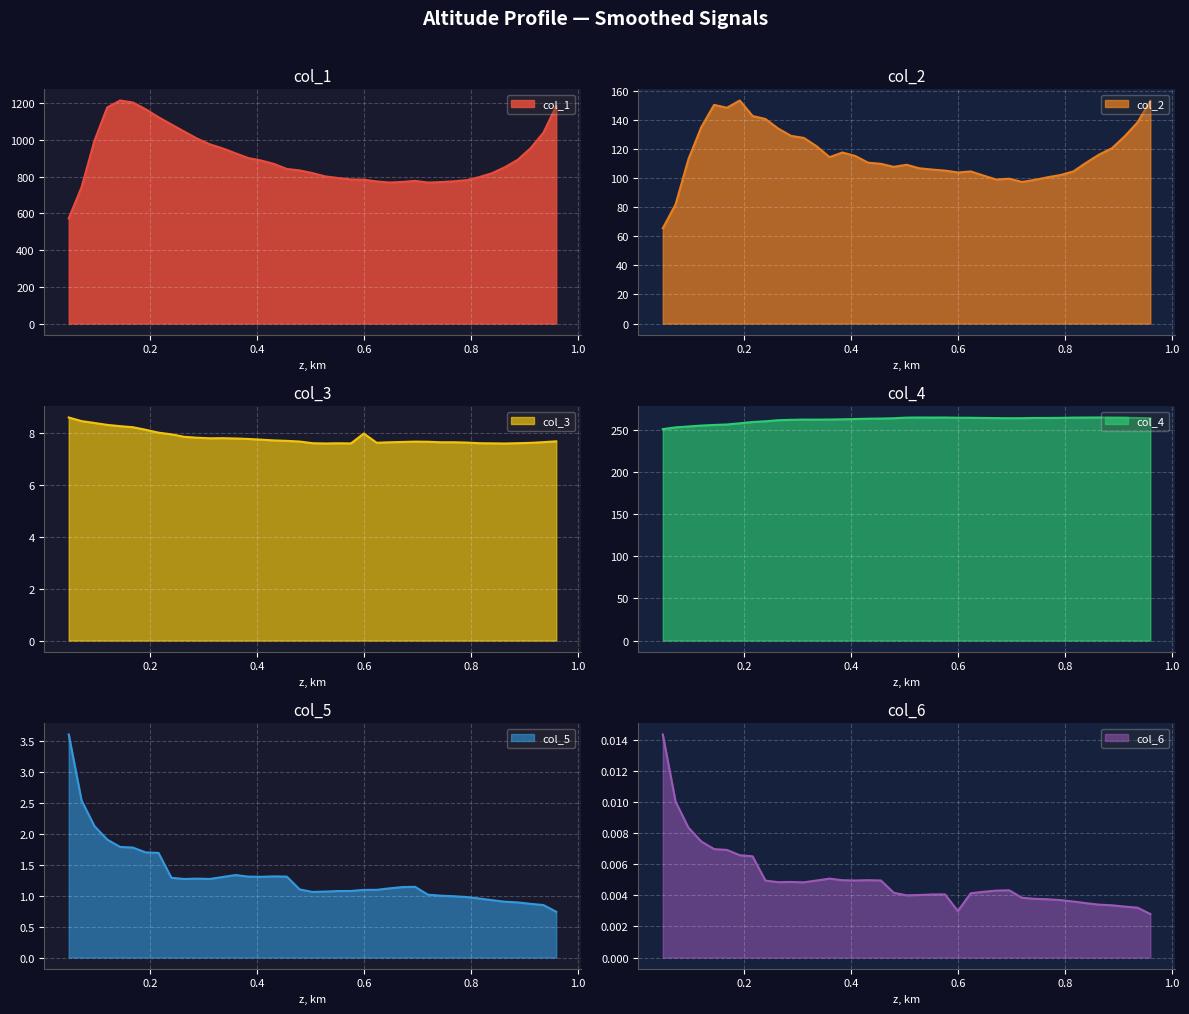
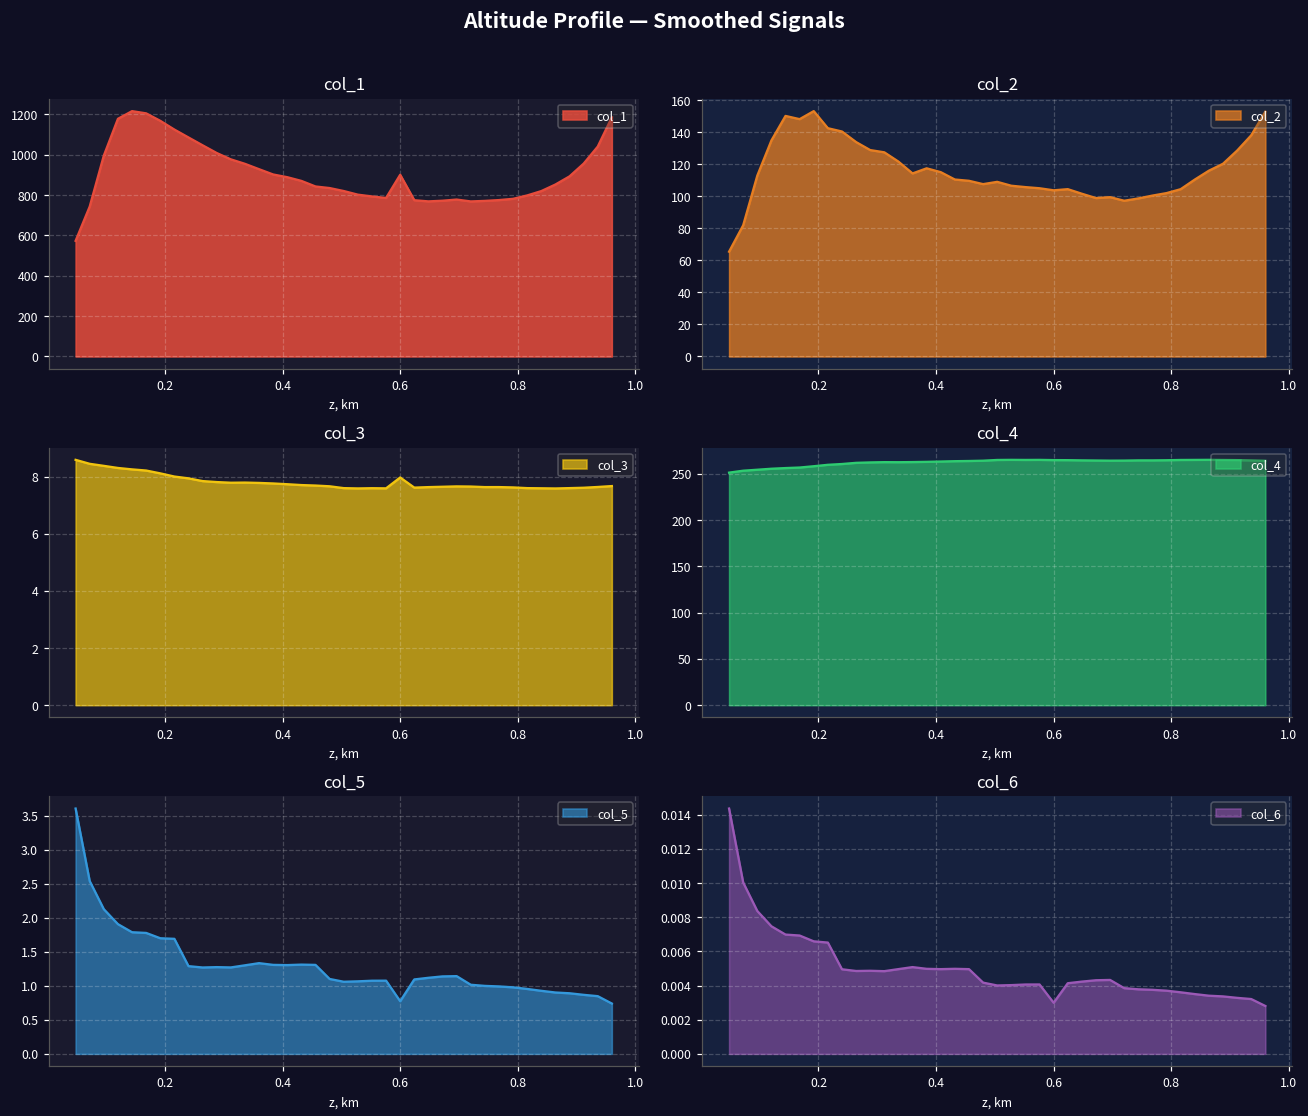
  {
    "col_1": {
-     "0.6": 780
+     "0.6": 900
    },
    "col_2": {
      "0.6": 104
    },
    "col_3": {
      "0.6": 8.0
    },
    "col_4": {
      "0.6": 260
    },
    "col_5": {
-     "0.6": 1.1
+     "0.6": 0.8
    },
    "col_6": {
      "0.6": 0.0030
    }
  }
